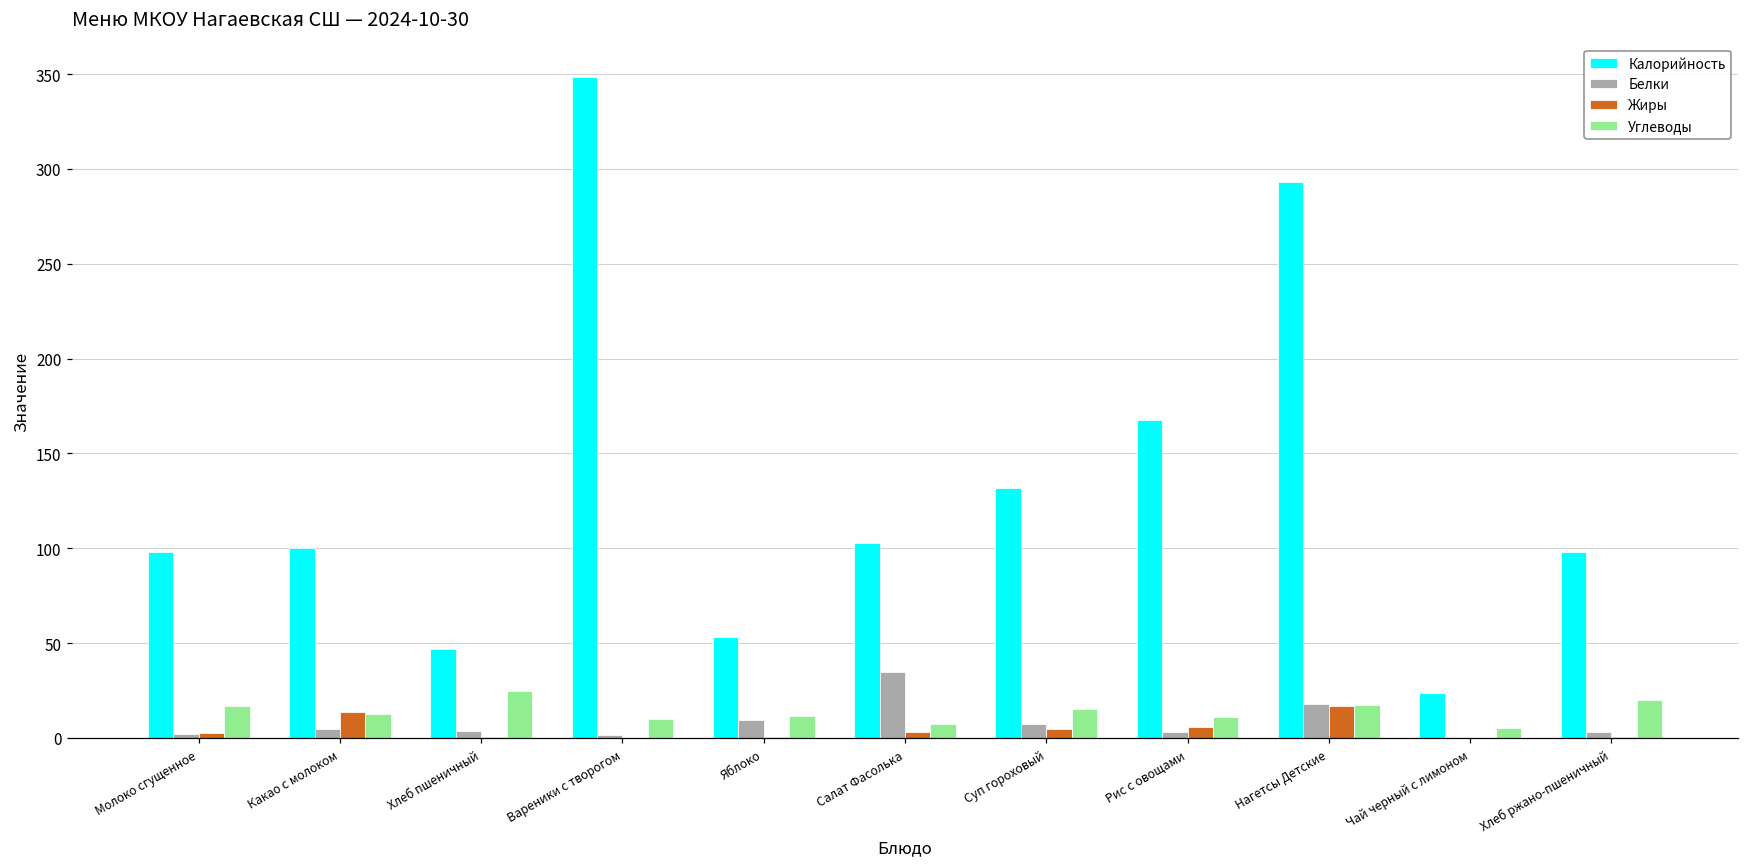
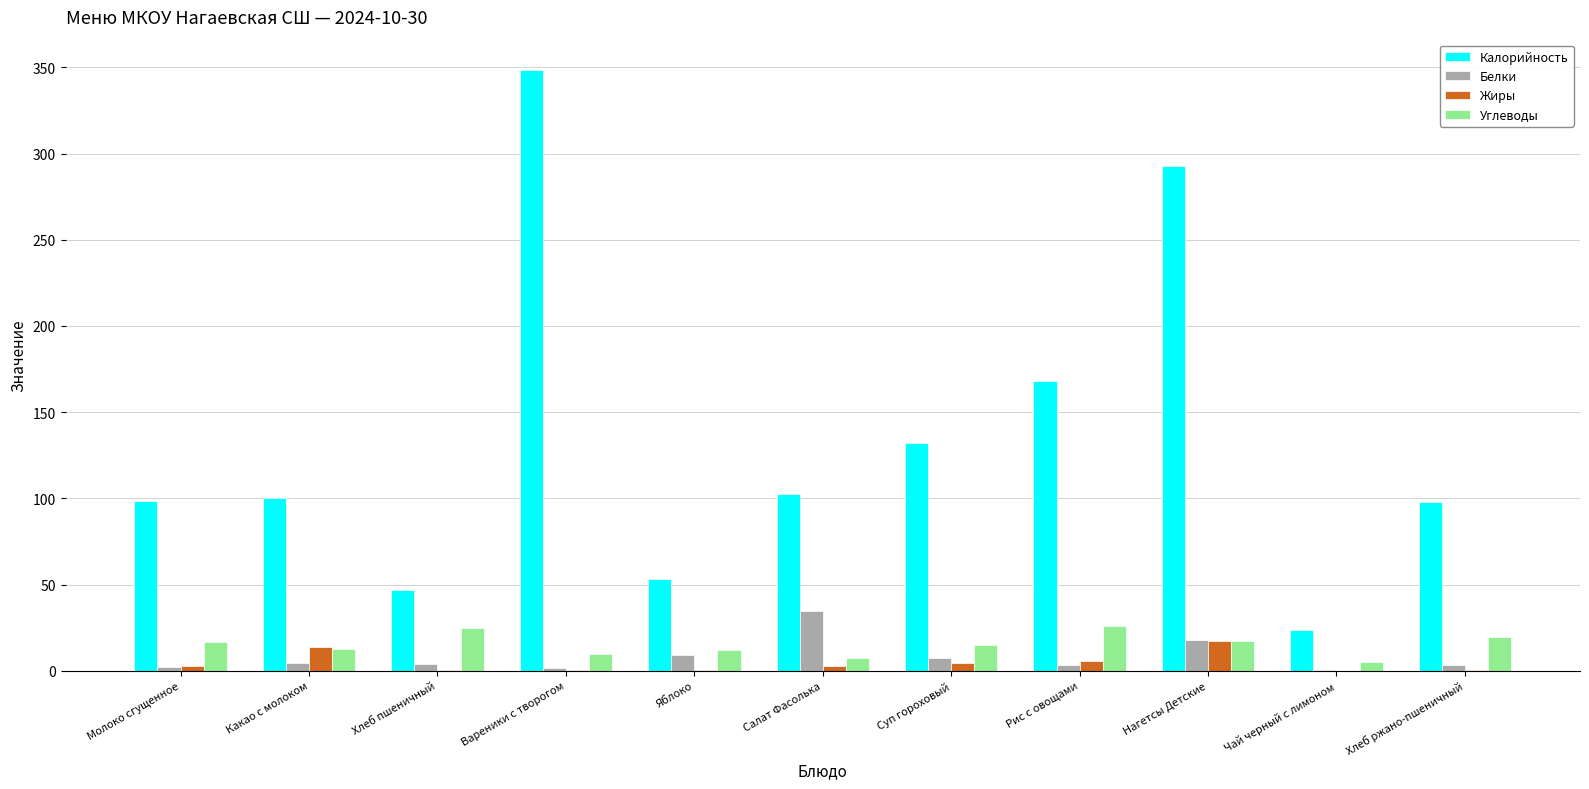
  {
    "Калорийность": {
      "Молоко сгущенное": 98,
      "Какао с молоком": 100,
      "Хлеб пшеничный": 47,
      "Вареники с творогом": 349,
      "Яблоко": 53,
      "Салат Фасолька": 103,
      "Суп гороховый": 132,
      "Рис с овощами": 168,
      "Нагетсы Детские": 293,
      "Чай черный с лимоном": 24,
      "Хлеб ржано-пшеничный": 98
    },
    "Белки": {
      "Молоко сгущенное": 2,
      "Какао с молоком": 5,
      "Хлеб пшеничный": 4,
      "Вареники с творогом": 2,
      "Яблоко": 9,
      "Салат Фасолька": 35,
      "Суп гороховый": 7,
      "Рис с овощами": 3,
      "Нагетсы Детские": 18,
      "Хлеб ржано-пшеничный": 3
    },
    "Жиры": {
      "Молоко сгущенное": 3,
      "Какао с молоком": 14,
      "Салат Фасолька": 3,
      "Суп гороховый": 5,
      "Рис с овощами": 6,
      "Нагетсы Детские": 17
    },
    "Углеводы": {
      "Молоко сгущенное": 17,
      "Какао с молоком": 13,
      "Хлеб пшеничный": 25,
      "Вареники с творогом": 10,
      "Яблоко": 12,
      "Салат Фасолька": 8,
      "Суп гороховый": 15,
-     "Рис с овощами": 11,
+     "Рис с овощами": 26,
      "Нагетсы Детские": 17,
      "Чай черный с лимоном": 5,
      "Хлеб ржано-пшеничный": 20
    }
  }
